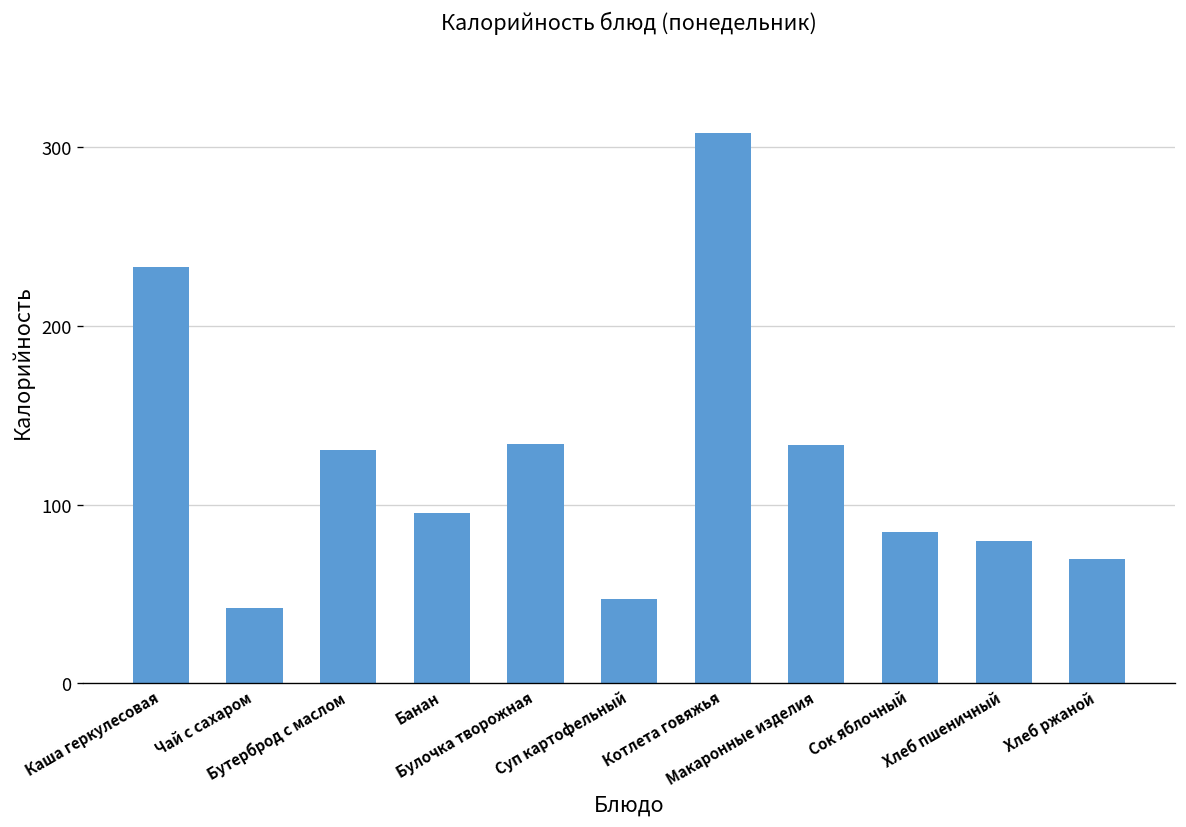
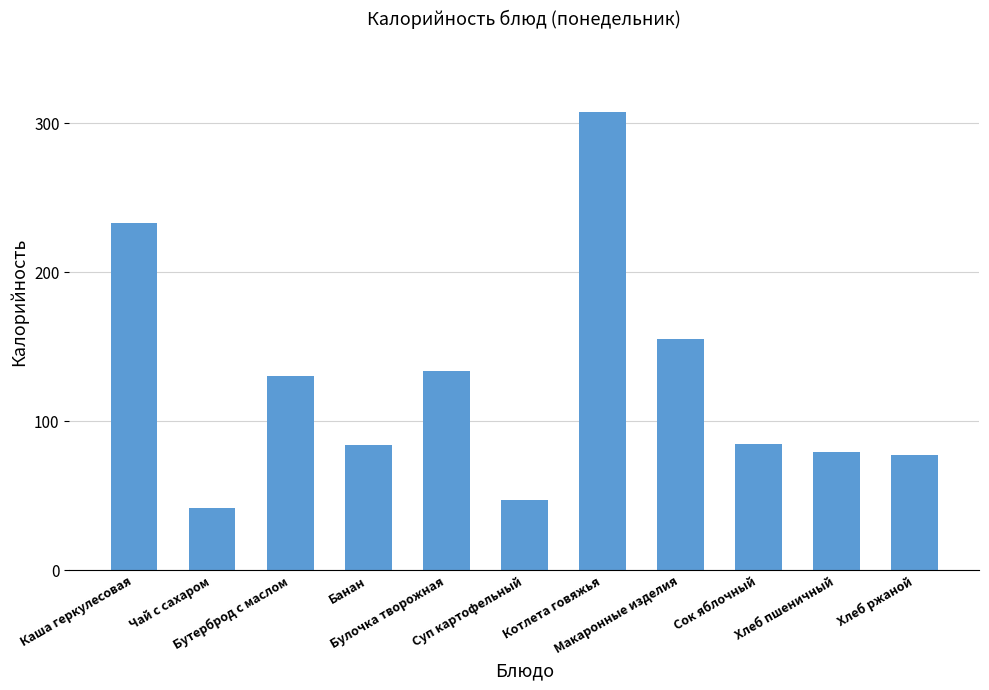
  {
    "Каша геркулесовая": 233,
    "Чай с сахаром": 42,
    "Бутерброд с маслом": 131,
-   "Банан": 95,
+   "Банан": 84,
    "Булочка творожная": 134,
    "Суп картофельный": 47,
    "Котлета говяжья": 308,
-   "Макаронные изделия": 133,
+   "Макаронные изделия": 155,
    "Сок яблочный": 84,
    "Хлеб пшеничный": 80,
-   "Хлеб ржаной": 70
+   "Хлеб ржаной": 77
  }
